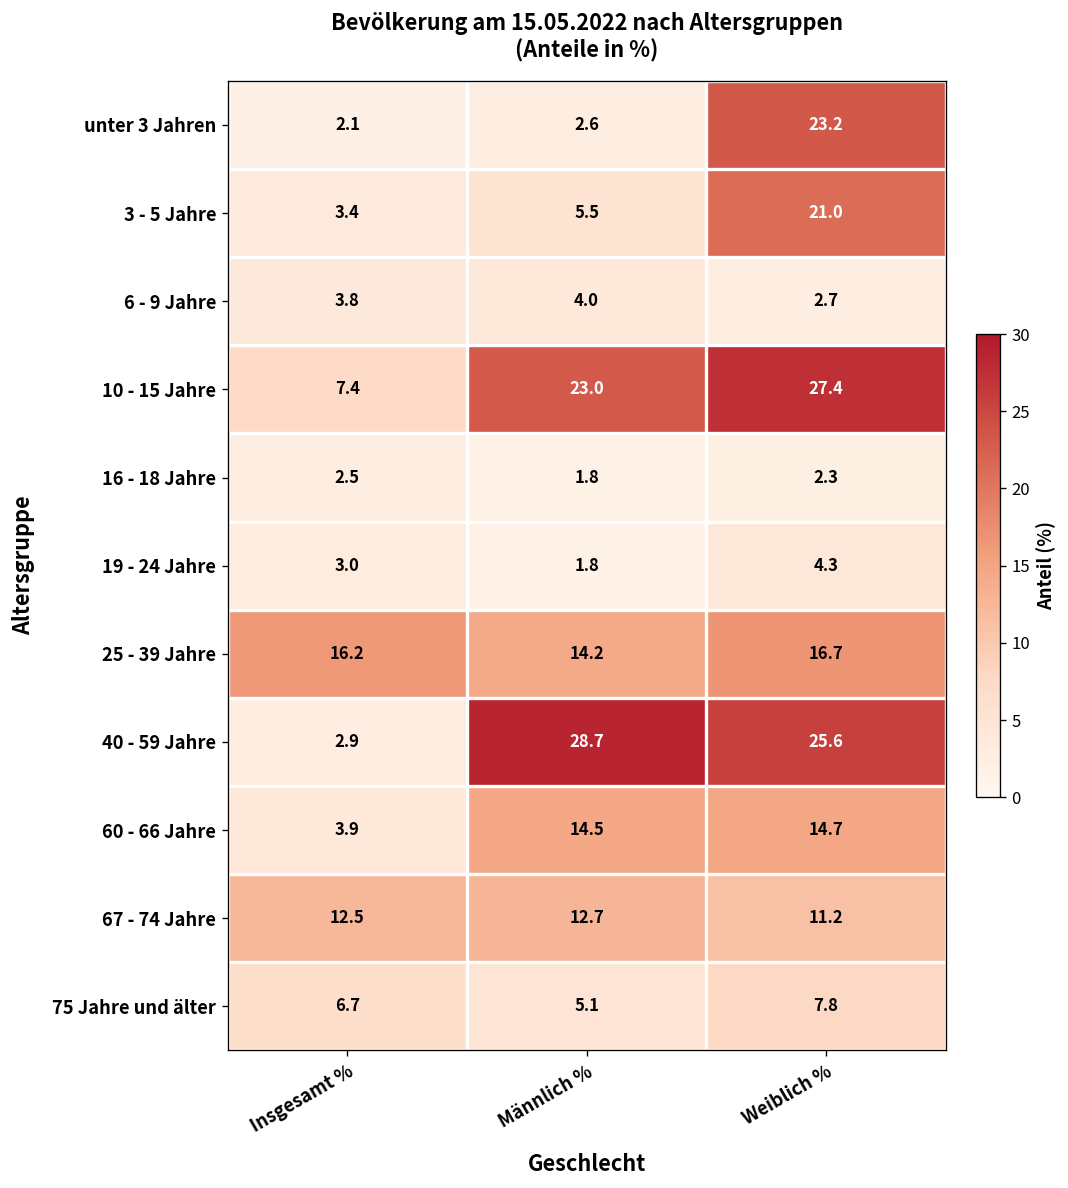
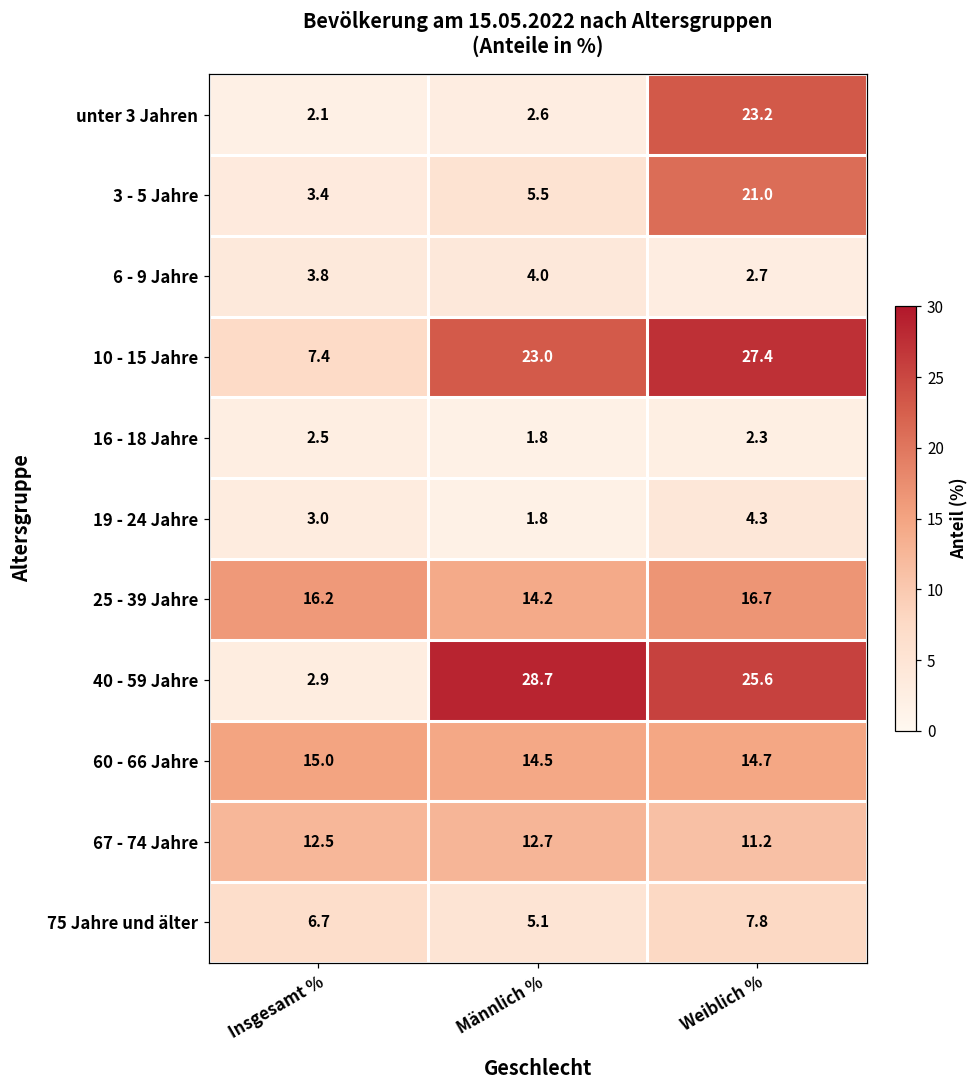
  {
    "unter 3 Jahren": {
      "Insgesamt %": 2.1,
      "Männlich %": 2.6,
      "Weiblich %": 23.2
    },
    "3 - 5 Jahre": {
      "Insgesamt %": 3.4,
      "Männlich %": 5.5,
      "Weiblich %": 21.0
    },
    "6 - 9 Jahre": {
      "Insgesamt %": 3.8,
      "Männlich %": 4.0,
      "Weiblich %": 2.7
    },
    "10 - 15 Jahre": {
      "Insgesamt %": 7.4,
      "Männlich %": 23.0,
      "Weiblich %": 27.4
    },
    "16 - 18 Jahre": {
      "Insgesamt %": 2.5,
      "Männlich %": 1.8,
      "Weiblich %": 2.3
    },
    "19 - 24 Jahre": {
      "Insgesamt %": 3.0,
      "Männlich %": 1.8,
      "Weiblich %": 4.3
    },
    "25 - 39 Jahre": {
      "Insgesamt %": 16.2,
      "Männlich %": 14.2,
      "Weiblich %": 16.7
    },
    "40 - 59 Jahre": {
      "Insgesamt %": 2.9,
      "Männlich %": 28.7,
      "Weiblich %": 25.6
    },
    "60 - 66 Jahre": {
-     "Insgesamt %": 3.9,
+     "Insgesamt %": 15.0,
      "Männlich %": 14.5,
      "Weiblich %": 14.7
    },
    "67 - 74 Jahre": {
      "Insgesamt %": 12.5,
      "Männlich %": 12.7,
      "Weiblich %": 11.2
    },
    "75 Jahre und älter": {
      "Insgesamt %": 6.7,
      "Männlich %": 5.1,
      "Weiblich %": 7.8
    }
  }
